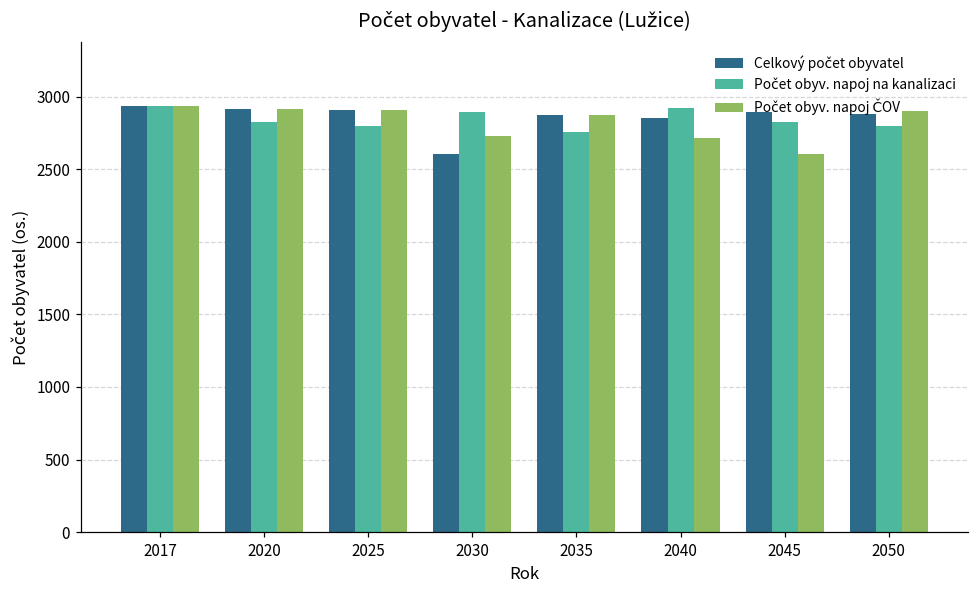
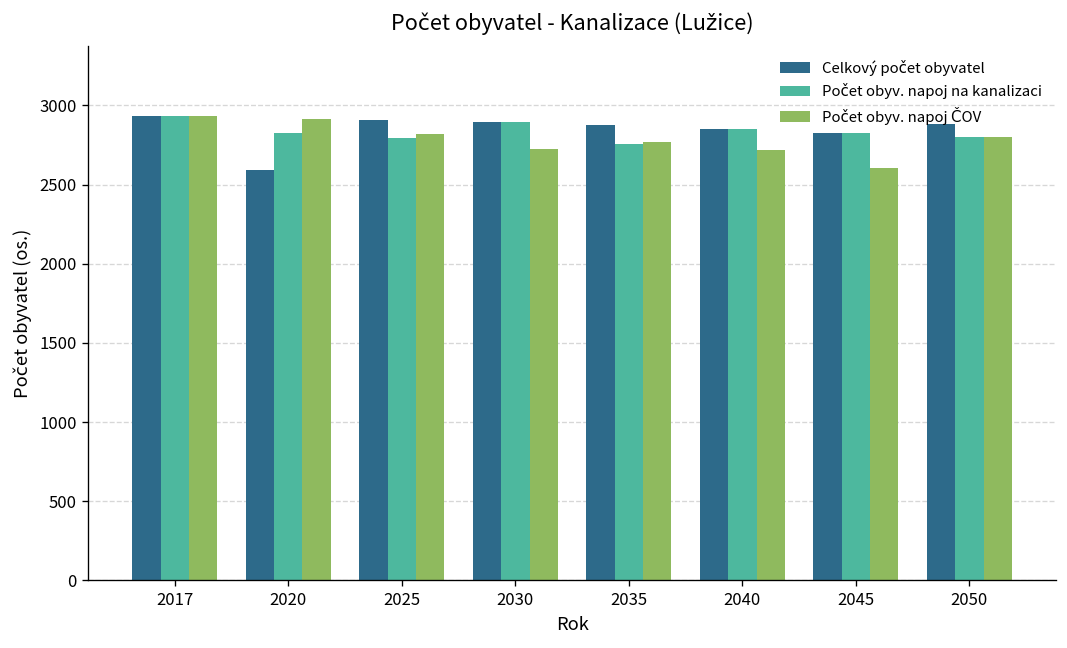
  {
    "Celkový počet obyvatel": {
      "2017": 2930,
-     "2020": 2910,
+     "2020": 2590,
      "2025": 2910,
-     "2030": 2610,
+     "2030": 2900,
      "2035": 2880,
      "2040": 2850,
-     "2045": 2890,
+     "2045": 2830,
      "2050": 2880
    },
    "Počet obyv. napoj na kanalizaci": {
      "2017": 2930,
      "2020": 2830,
      "2025": 2800,
      "2030": 2900,
      "2035": 2760,
-     "2040": 2920,
+     "2040": 2850,
      "2045": 2830,
      "2050": 2800
    },
    "Počet obyv. napoj ČOV": {
      "2017": 2930,
      "2020": 2910,
-     "2025": 2910,
+     "2025": 2820,
      "2030": 2730,
-     "2035": 2880,
+     "2035": 2770,
      "2040": 2720,
      "2045": 2600,
-     "2050": 2900
+     "2050": 2800
    }
  }
